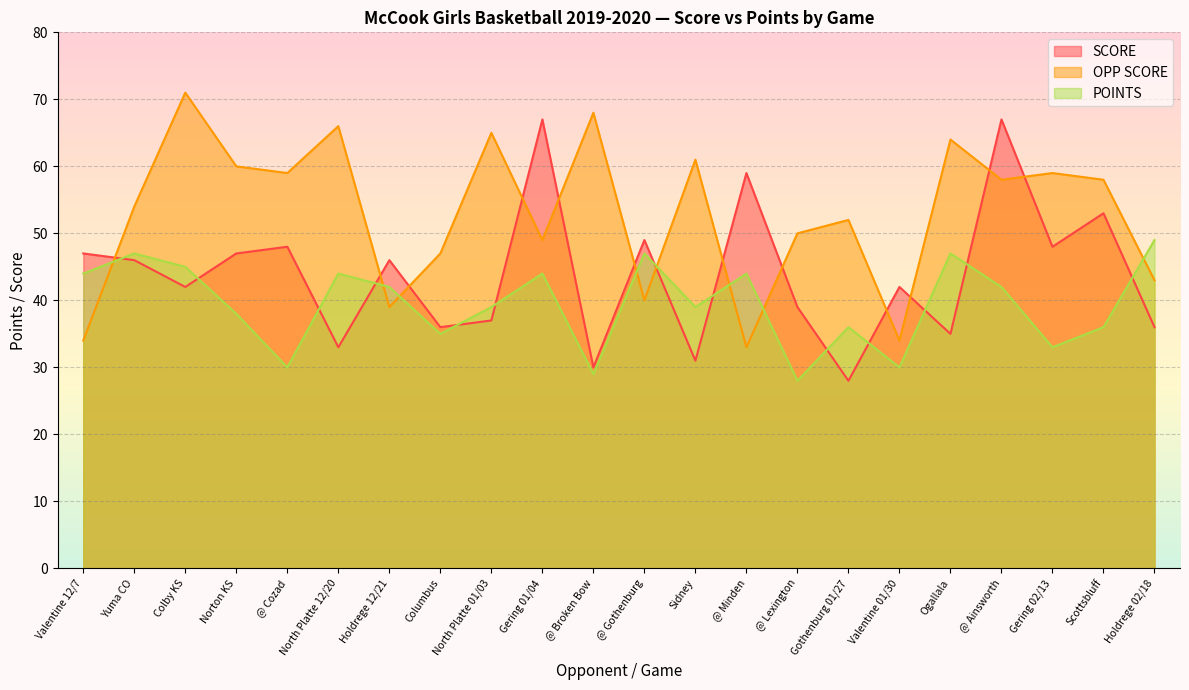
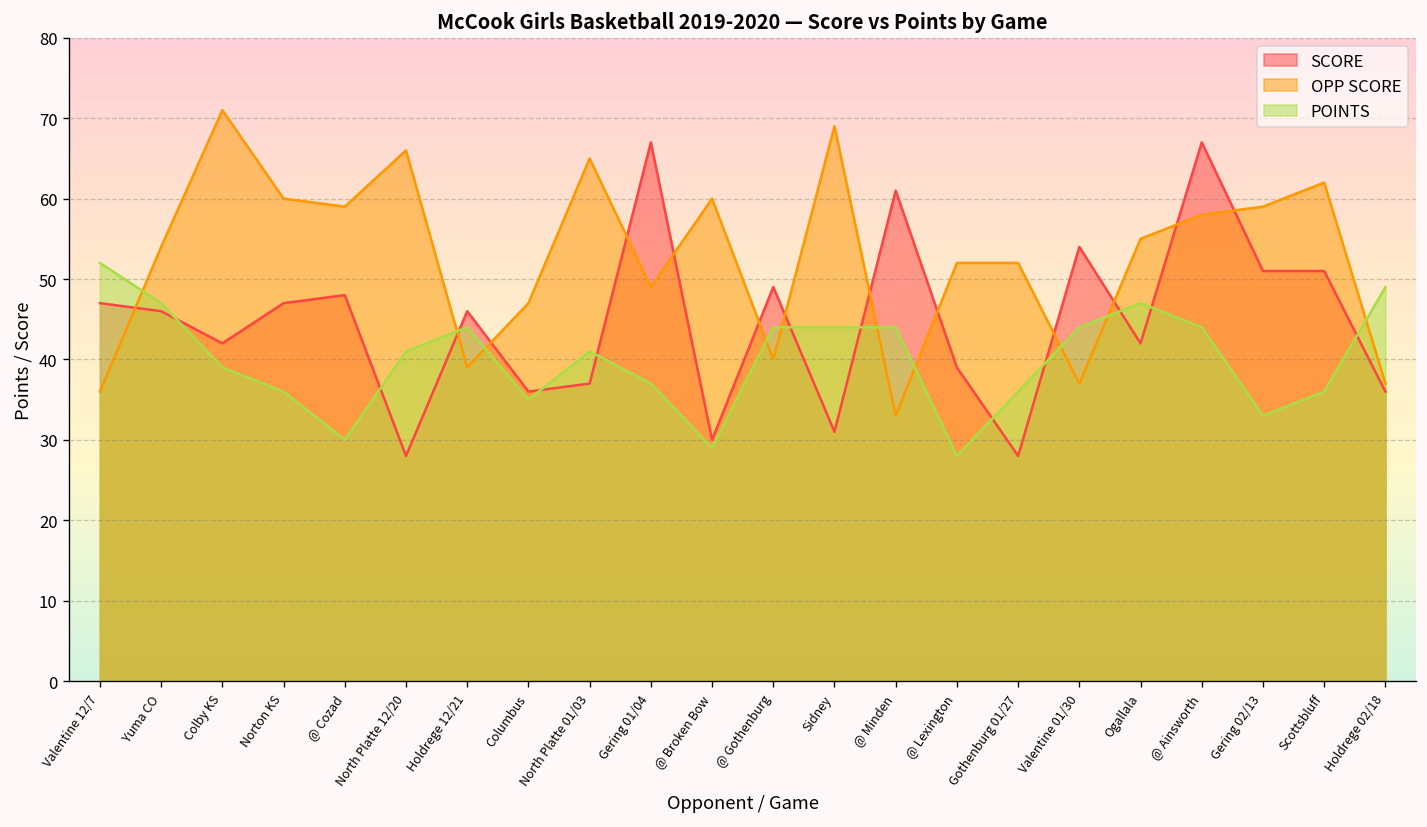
  {
    "SCORE": {
      "Valentine 12/7": 47,
      "Yuma CO": 46,
      "Colby KS": 42,
      "Norton KS": 47,
      "@ Cozad": 48,
-     "North Platte 12/20": 33,
+     "North Platte 12/20": 28,
      "Holdrege 12/21": 46,
      "Columbus": 36,
      "North Platte 01/03": 37,
      "Gering 01/04": 67,
      "@ Broken Bow": 30,
      "@ Gothenburg": 49,
      "Sidney": 31,
-     "@ Minden": 59,
+     "@ Minden": 61,
      "@ Lexington": 39,
      "Gothenburg 01/27": 28,
-     "Valentine 01/30": 42,
-     "Ogallala": 35,
+     "Valentine 01/30": 54,
+     "Ogallala": 42,
      "@ Ainsworth": 67,
-     "Gering 02/13": 48,
-     "Scottsbluff": 53,
+     "Gering 02/13": 51,
+     "Scottsbluff": 51,
      "Holdrege 02/18": 36
    },
    "OPP SCORE": {
-     "Valentine 12/7": 34,
+     "Valentine 12/7": 36,
      "Yuma CO": 54,
      "Colby KS": 71,
      "Norton KS": 60,
      "@ Cozad": 59,
      "North Platte 12/20": 66,
      "Holdrege 12/21": 39,
      "Columbus": 47,
      "North Platte 01/03": 65,
      "Gering 01/04": 49,
-     "@ Broken Bow": 68,
+     "@ Broken Bow": 60,
      "@ Gothenburg": 40,
-     "Sidney": 61,
+     "Sidney": 69,
      "@ Minden": 33,
-     "@ Lexington": 50,
+     "@ Lexington": 52,
      "Gothenburg 01/27": 52,
-     "Valentine 01/30": 34,
-     "Ogallala": 64,
+     "Valentine 01/30": 37,
+     "Ogallala": 55,
      "@ Ainsworth": 58,
      "Gering 02/13": 59,
-     "Scottsbluff": 58,
-     "Holdrege 02/18": 43
+     "Scottsbluff": 62,
+     "Holdrege 02/18": 37
    },
    "POINTS": {
-     "Valentine 12/7": 44,
+     "Valentine 12/7": 52,
      "Yuma CO": 47,
-     "Colby KS": 45,
-     "Norton KS": 38,
+     "Colby KS": 39,
+     "Norton KS": 36,
      "@ Cozad": 30,
-     "North Platte 12/20": 44,
-     "Holdrege 12/21": 42,
+     "North Platte 12/20": 41,
+     "Holdrege 12/21": 44,
      "Columbus": 35,
-     "North Platte 01/03": 39,
-     "Gering 01/04": 44,
+     "North Platte 01/03": 41,
+     "Gering 01/04": 37,
      "@ Broken Bow": 29,
-     "@ Gothenburg": 47,
-     "Sidney": 39,
+     "@ Gothenburg": 44,
+     "Sidney": 44,
      "@ Minden": 44,
      "@ Lexington": 28,
      "Gothenburg 01/27": 36,
-     "Valentine 01/30": 30,
+     "Valentine 01/30": 44,
      "Ogallala": 47,
-     "@ Ainsworth": 42,
+     "@ Ainsworth": 44,
      "Gering 02/13": 33,
      "Scottsbluff": 36,
      "Holdrege 02/18": 49
    }
  }
